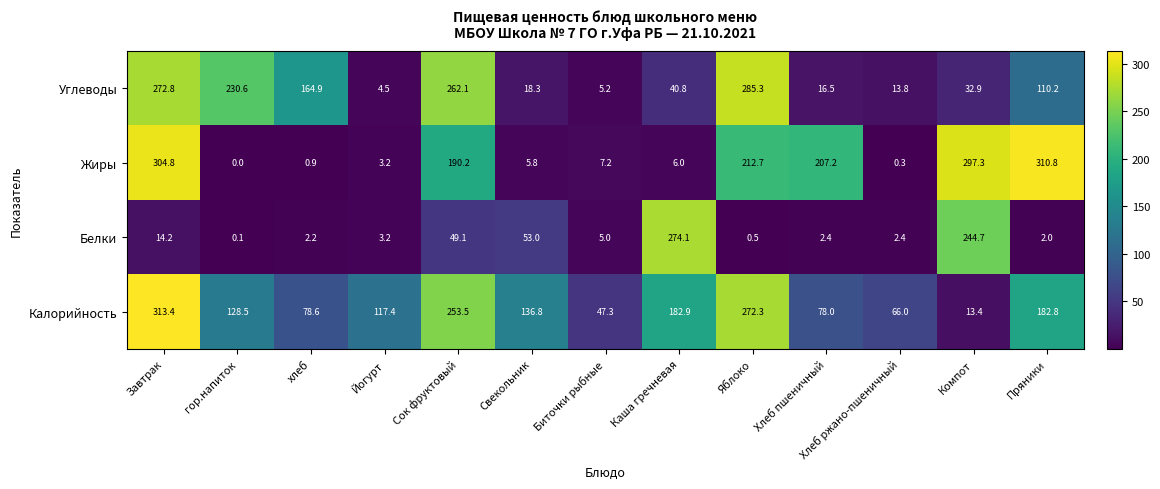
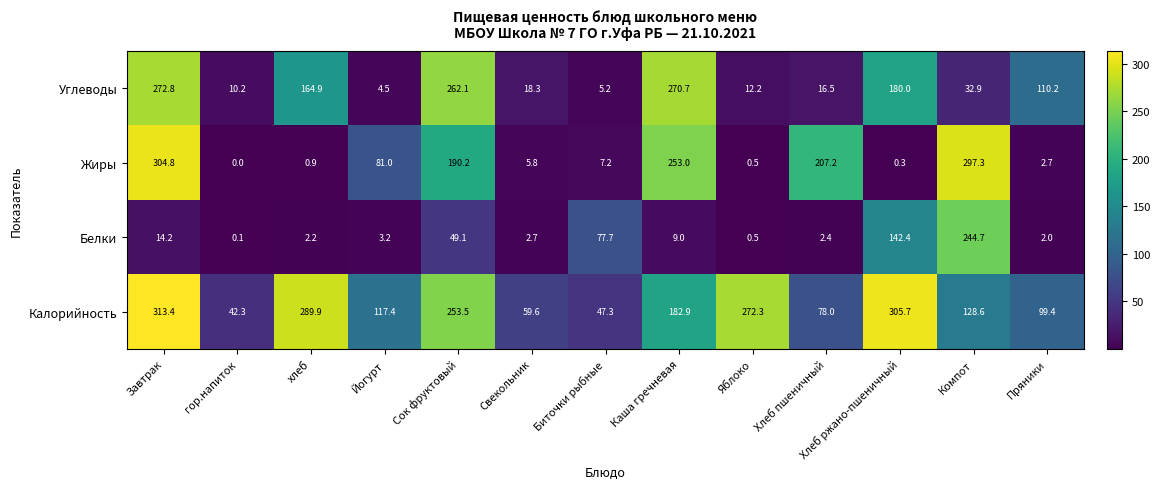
  {
    "Углеводы": {
      "Завтрак": 272.8,
-     "гор.напиток": 230.6,
+     "гор.напиток": 10.2,
      "хлеб": 164.9,
      "Йогурт": 4.5,
      "Сок фруктовый": 262.1,
      "Свекольник": 18.3,
      "Биточки рыбные": 5.2,
-     "Каша гречневая": 40.8,
-     "Яблоко": 285.3,
+     "Каша гречневая": 270.7,
+     "Яблоко": 12.2,
      "Хлеб пшеничный": 16.5,
-     "Хлеб ржано-пшеничный": 13.8,
+     "Хлеб ржано-пшеничный": 180.0,
      "Компот": 32.9,
      "Пряники": 110.2
    },
    "Жиры": {
      "Завтрак": 304.8,
      "гор.напиток": 0.0,
      "хлеб": 0.9,
-     "Йогурт": 3.2,
+     "Йогурт": 81.0,
      "Сок фруктовый": 190.2,
      "Свекольник": 5.8,
      "Биточки рыбные": 7.2,
-     "Каша гречневая": 6.0,
-     "Яблоко": 212.7,
+     "Каша гречневая": 253.0,
+     "Яблоко": 0.5,
      "Хлеб пшеничный": 207.2,
      "Хлеб ржано-пшеничный": 0.3,
      "Компот": 297.3,
-     "Пряники": 310.8
+     "Пряники": 2.7
    },
    "Белки": {
      "Завтрак": 14.2,
      "гор.напиток": 0.1,
      "хлеб": 2.2,
      "Йогурт": 3.2,
      "Сок фруктовый": 49.1,
-     "Свекольник": 53.0,
-     "Биточки рыбные": 5.0,
-     "Каша гречневая": 274.1,
+     "Свекольник": 2.7,
+     "Биточки рыбные": 77.7,
+     "Каша гречневая": 9.0,
      "Яблоко": 0.5,
      "Хлеб пшеничный": 2.4,
-     "Хлеб ржано-пшеничный": 2.4,
+     "Хлеб ржано-пшеничный": 142.4,
      "Компот": 244.7,
      "Пряники": 2.0
    },
    "Калорийность": {
      "Завтрак": 313.4,
-     "гор.напиток": 128.5,
-     "хлеб": 78.6,
+     "гор.напиток": 42.3,
+     "хлеб": 289.9,
      "Йогурт": 117.4,
      "Сок фруктовый": 253.5,
-     "Свекольник": 136.8,
+     "Свекольник": 59.6,
      "Биточки рыбные": 47.3,
      "Каша гречневая": 182.9,
      "Яблоко": 272.3,
      "Хлеб пшеничный": 78.0,
-     "Хлеб ржано-пшеничный": 66.0,
-     "Компот": 13.4,
-     "Пряники": 182.8
+     "Хлеб ржано-пшеничный": 305.7,
+     "Компот": 128.6,
+     "Пряники": 99.4
    }
  }
